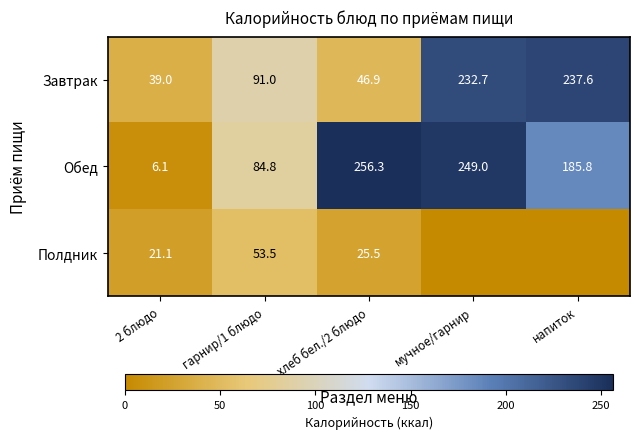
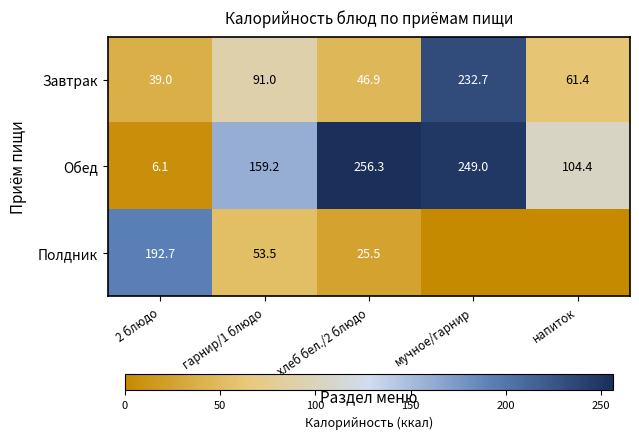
  {
    "Завтрак": {
      "2 блюдо": 39.0,
      "гарнир/1 блюдо": 91.0,
      "хлеб бел./2 блюдо": 46.9,
      "мучное/гарнир": 232.7,
-     "напиток": 237.6
+     "напиток": 61.4
    },
    "Обед": {
      "2 блюдо": 6.1,
-     "гарнир/1 блюдо": 84.8,
+     "гарнир/1 блюдо": 159.2,
      "хлеб бел./2 блюдо": 256.3,
      "мучное/гарнир": 249.0,
-     "напиток": 185.8
+     "напиток": 104.4
    },
    "Полдник": {
-     "2 блюдо": 21.1,
+     "2 блюдо": 192.7,
      "гарнир/1 блюдо": 53.5,
      "хлеб бел./2 блюдо": 25.5
    }
  }
